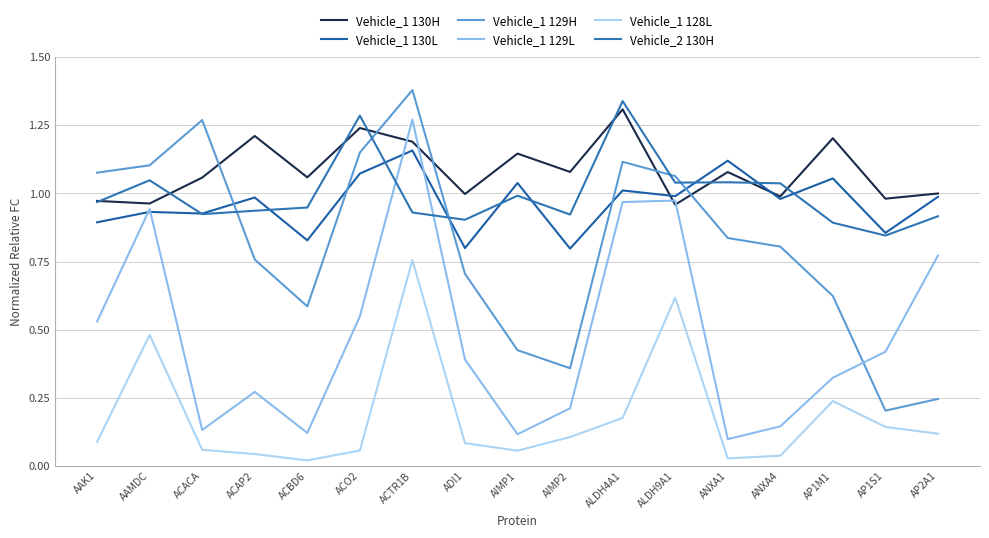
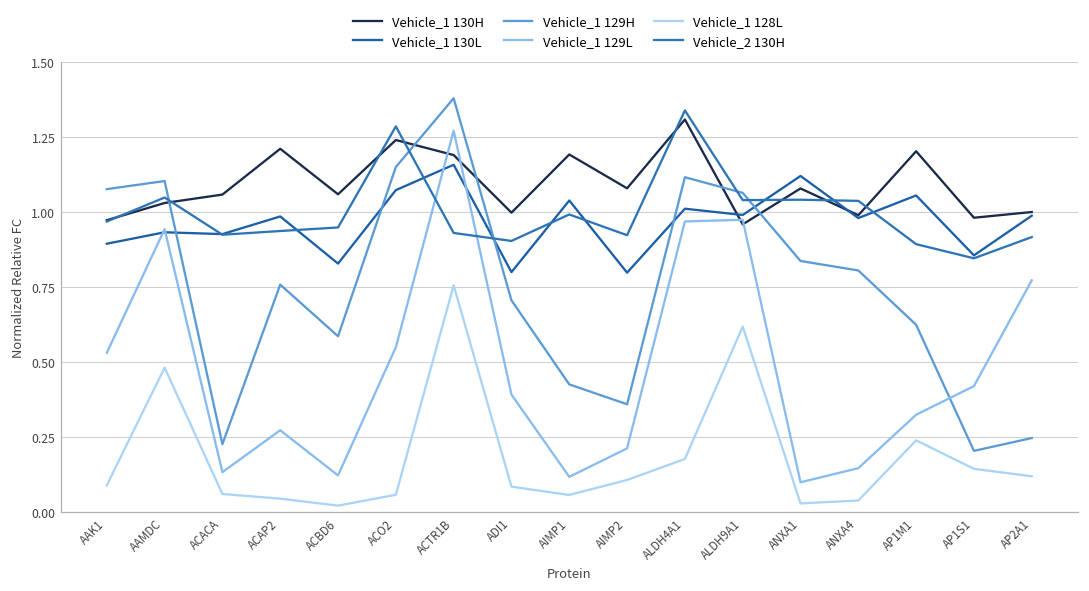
  {
    "Vehicle_1 130H": {
-     "AAMDC": 0.96,
+     "AAMDC": 1.03,
      "ACACA": 1.06,
      "ACAP2": 1.21,
      "ACBD6": 1.06,
      "ACO2": 1.24,
      "ACTR1B": 1.19,
      "ADI1": 1.00,
-     "AIMP1": 1.15,
+     "AIMP1": 1.19,
      "AIMP2": 1.08,
      "ALDH4A1": 1.31,
      "ALDH9A1": 0.96,
      "ANXA1": 1.08,
      "ANXA4": 0.99,
      "AP1M1": 1.20,
      "AP1S1": 0.98,
      "AP2A1": 1.00
    },
    "Vehicle_1 129H": {
      "AAK1": 1.08,
      "AAMDC": 1.10,
-     "ACACA": 1.27,
+     "ACACA": 0.23,
      "ACAP2": 0.76,
      "ACBD6": 0.59,
      "ACO2": 1.15,
      "ACTR1B": 1.38,
      "ADI1": 0.71,
      "AIMP1": 0.42,
      "AIMP2": 0.36,
      "ALDH4A1": 1.12,
      "ALDH9A1": 1.06,
      "ANXA1": 0.84,
      "ANXA4": 0.80,
      "AP1M1": 0.62,
      "AP1S1": 0.20,
      "AP2A1": 0.25
    }
  }
